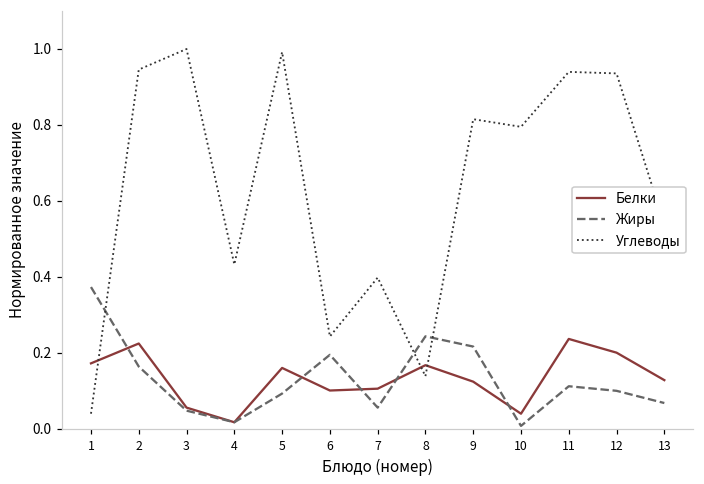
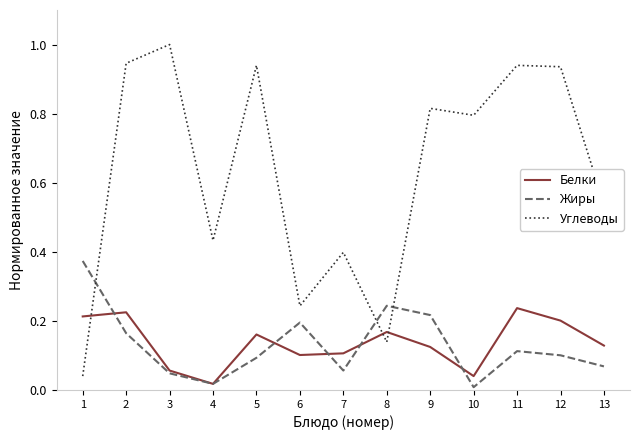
  {
    "Белки": {
-     "1": 0.17,
+     "1": 0.21,
      "2": 0.22,
      "3": 0.06,
      "5": 0.16,
      "6": 0.10,
      "7": 0.11,
      "8": 0.17,
      "9": 0.12,
      "10": 0.04,
      "11": 0.24,
      "12": 0.20,
      "13": 0.13
    },
    "Жиры": {
      "1": 0.37,
      "2": 0.16,
      "3": 0.05,
      "5": 0.09,
      "6": 0.20,
      "7": 0.06,
      "8": 0.24,
      "9": 0.22,
      "10": 0.01,
      "11": 0.11,
      "12": 0.10,
      "13": 0.07
    },
    "Углеводы": {
      "1": 0.04,
      "2": 0.95,
      "3": 1.00,
      "4": 0.43,
-     "5": 0.99,
+     "5": 0.94,
      "6": 0.24,
      "7": 0.40,
      "8": 0.14,
      "9": 0.82,
      "10": 0.80,
      "11": 0.94,
      "12": 0.94
    }
  }
